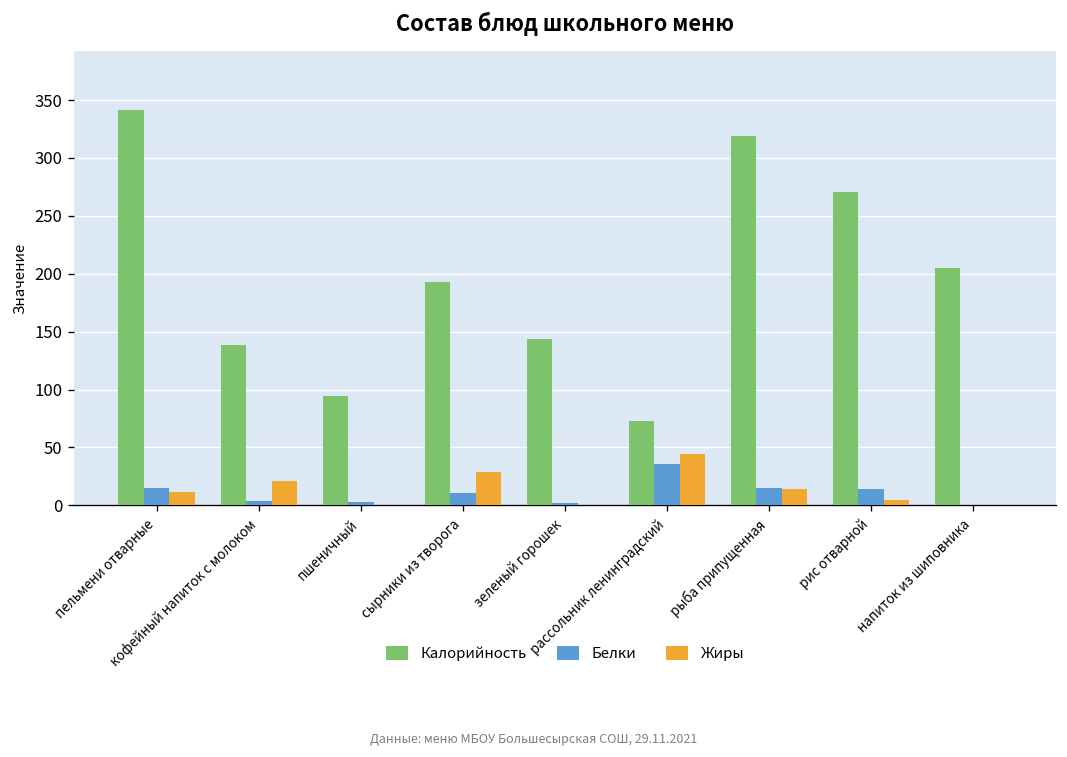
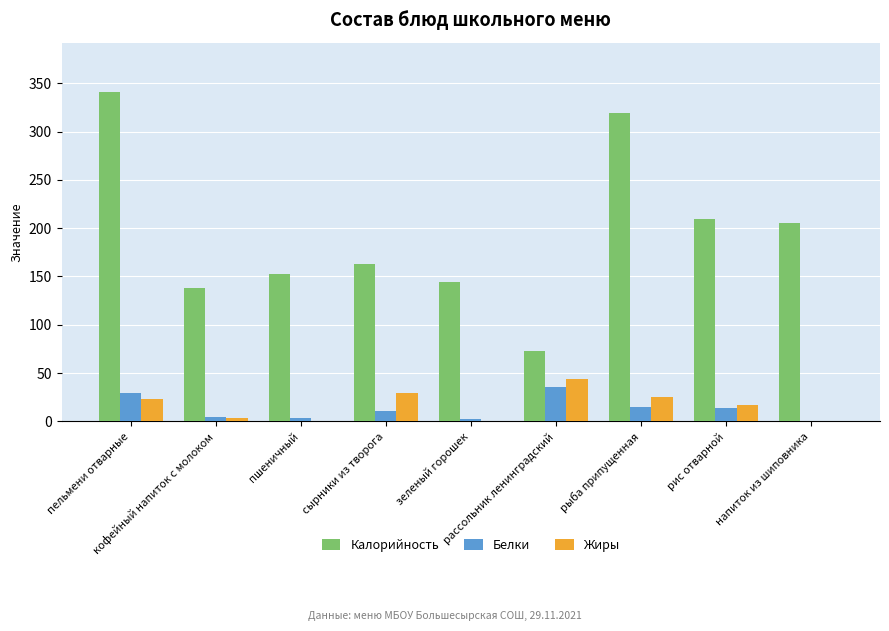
  {
    "Калорийность": {
      "пельмени отварные": 340,
      "кофейный напиток с молоком": 140,
-     "пшеничный": 90,
-     "сырники из творога": 190,
+     "пшеничный": 150,
+     "сырники из творога": 160,
      "зеленый горошек": 140,
      "рассольник ленинградский": 70,
      "рыба припущенная": 320,
-     "рис отварной": 270,
+     "рис отварной": 210,
      "напиток из шиповника": 210
    },
    "Белки": {
-     "пельмени отварные": 20,
+     "пельмени отварные": 30,
      "кофейный напиток с молоком": 0,
      "пшеничный": 0,
      "сырники из творога": 10,
      "рассольник ленинградский": 40,
      "рыба припущенная": 20,
      "рис отварной": 10,
      "напиток из шиповника": 0
    },
    "Жиры": {
-     "пельмени отварные": 10,
-     "кофейный напиток с молоком": 20,
+     "пельмени отварные": 20,
+     "кофейный напиток с молоком": 0,
      "пшеничный": 0,
      "сырники из творога": 30,
      "зеленый горошек": 0,
      "рассольник ленинградский": 40,
-     "рыба припущенная": 10,
-     "рис отварной": 10,
+     "рыба припущенная": 30,
+     "рис отварной": 20,
      "напиток из шиповника": 0
    }
  }
